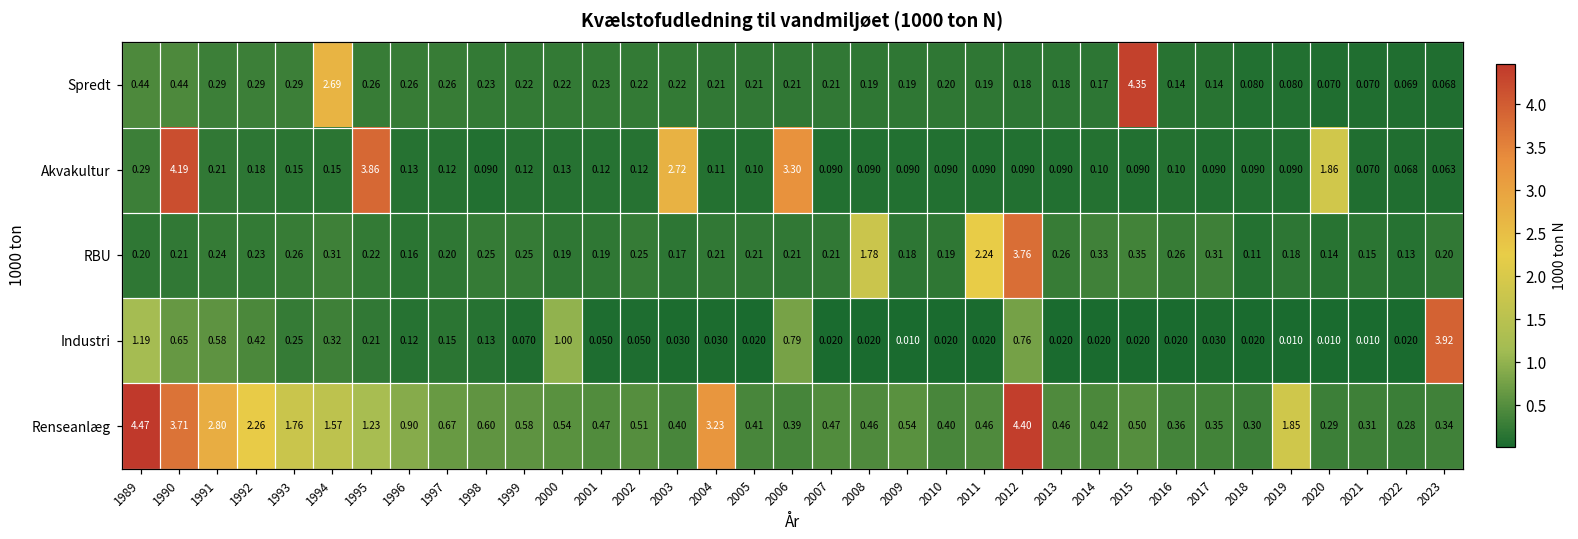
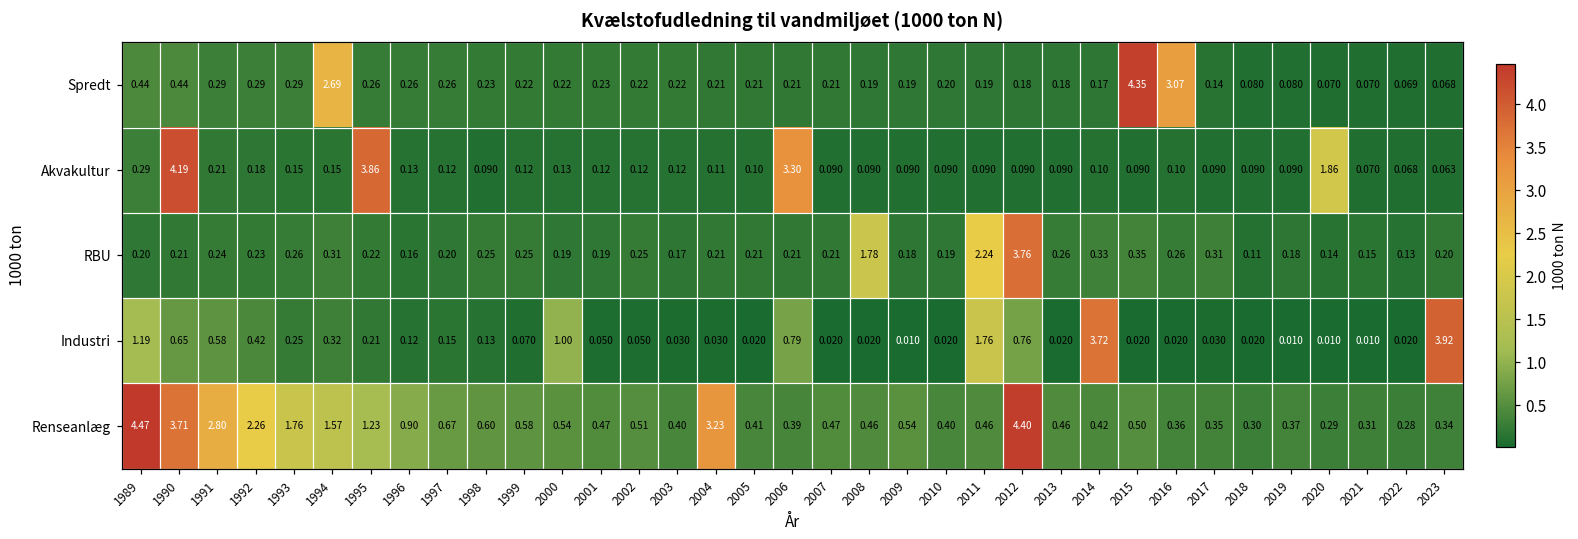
  {
    "Spredt": {
      "1989": 0.44,
      "1990": 0.44,
      "1991": 0.29,
      "1992": 0.29,
      "1993": 0.29,
      "1994": 2.69,
      "1995": 0.26,
      "1996": 0.26,
      "1997": 0.26,
      "1998": 0.23,
      "1999": 0.22,
      "2000": 0.22,
      "2001": 0.23,
      "2002": 0.22,
      "2003": 0.22,
      "2004": 0.21,
      "2005": 0.21,
      "2006": 0.21,
      "2007": 0.21,
      "2008": 0.19,
      "2009": 0.19,
      "2010": 0.20,
      "2011": 0.19,
      "2012": 0.18,
      "2013": 0.18,
      "2014": 0.17,
      "2015": 4.35,
-     "2016": 0.14,
+     "2016": 3.07,
      "2017": 0.14,
      "2018": 0.080,
      "2019": 0.080,
      "2020": 0.070,
      "2021": 0.070,
      "2022": 0.069,
      "2023": 0.068
    },
    "Akvakultur": {
      "1989": 0.29,
      "1990": 4.19,
      "1991": 0.21,
      "1992": 0.18,
      "1993": 0.15,
      "1994": 0.15,
      "1995": 3.86,
      "1996": 0.13,
      "1997": 0.12,
      "1998": 0.090,
      "1999": 0.12,
      "2000": 0.13,
      "2001": 0.12,
      "2002": 0.12,
-     "2003": 2.72,
+     "2003": 0.12,
      "2004": 0.11,
      "2005": 0.10,
      "2006": 3.30,
      "2007": 0.090,
      "2008": 0.090,
      "2009": 0.090,
      "2010": 0.090,
      "2011": 0.090,
      "2012": 0.090,
      "2013": 0.090,
      "2014": 0.10,
      "2015": 0.090,
      "2016": 0.10,
      "2017": 0.090,
      "2018": 0.090,
      "2019": 0.090,
      "2020": 1.86,
      "2021": 0.070,
      "2022": 0.068,
      "2023": 0.063
    },
    "RBU": {
      "1989": 0.20,
      "1990": 0.21,
      "1991": 0.24,
      "1992": 0.23,
      "1993": 0.26,
      "1994": 0.31,
      "1995": 0.22,
      "1996": 0.16,
      "1997": 0.20,
      "1998": 0.25,
      "1999": 0.25,
      "2000": 0.19,
      "2001": 0.19,
      "2002": 0.25,
      "2003": 0.17,
      "2004": 0.21,
      "2005": 0.21,
      "2006": 0.21,
      "2007": 0.21,
      "2008": 1.78,
      "2009": 0.18,
      "2010": 0.19,
      "2011": 2.24,
      "2012": 3.76,
      "2013": 0.26,
      "2014": 0.33,
      "2015": 0.35,
      "2016": 0.26,
      "2017": 0.31,
      "2018": 0.11,
      "2019": 0.18,
      "2020": 0.14,
      "2021": 0.15,
      "2022": 0.13,
      "2023": 0.20
    },
    "Industri": {
      "1989": 1.19,
      "1990": 0.65,
      "1991": 0.58,
      "1992": 0.42,
      "1993": 0.25,
      "1994": 0.32,
      "1995": 0.21,
      "1996": 0.12,
      "1997": 0.15,
      "1998": 0.13,
      "1999": 0.070,
      "2000": 1.00,
      "2001": 0.050,
      "2002": 0.050,
      "2003": 0.030,
      "2004": 0.030,
      "2005": 0.020,
      "2006": 0.79,
      "2007": 0.020,
      "2008": 0.020,
      "2009": 0.010,
      "2010": 0.020,
-     "2011": 0.020,
+     "2011": 1.76,
      "2012": 0.76,
      "2013": 0.020,
-     "2014": 0.020,
+     "2014": 3.72,
      "2015": 0.020,
      "2016": 0.020,
      "2017": 0.030,
      "2018": 0.020,
      "2019": 0.010,
      "2020": 0.010,
      "2021": 0.010,
      "2022": 0.020,
      "2023": 3.92
    },
    "Renseanlæg": {
      "1989": 4.47,
      "1990": 3.71,
      "1991": 2.80,
      "1992": 2.26,
      "1993": 1.76,
      "1994": 1.57,
      "1995": 1.23,
      "1996": 0.90,
      "1997": 0.67,
      "1998": 0.60,
      "1999": 0.58,
      "2000": 0.54,
      "2001": 0.47,
      "2002": 0.51,
      "2003": 0.40,
      "2004": 3.23,
      "2005": 0.41,
      "2006": 0.39,
      "2007": 0.47,
      "2008": 0.46,
      "2009": 0.54,
      "2010": 0.40,
      "2011": 0.46,
      "2012": 4.40,
      "2013": 0.46,
      "2014": 0.42,
      "2015": 0.50,
      "2016": 0.36,
      "2017": 0.35,
      "2018": 0.30,
-     "2019": 1.85,
+     "2019": 0.37,
      "2020": 0.29,
      "2021": 0.31,
      "2022": 0.28,
      "2023": 0.34
    }
  }
